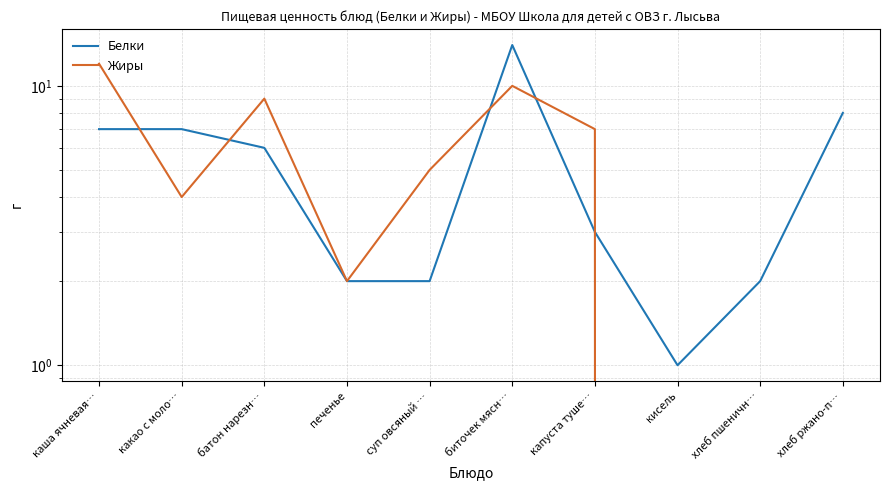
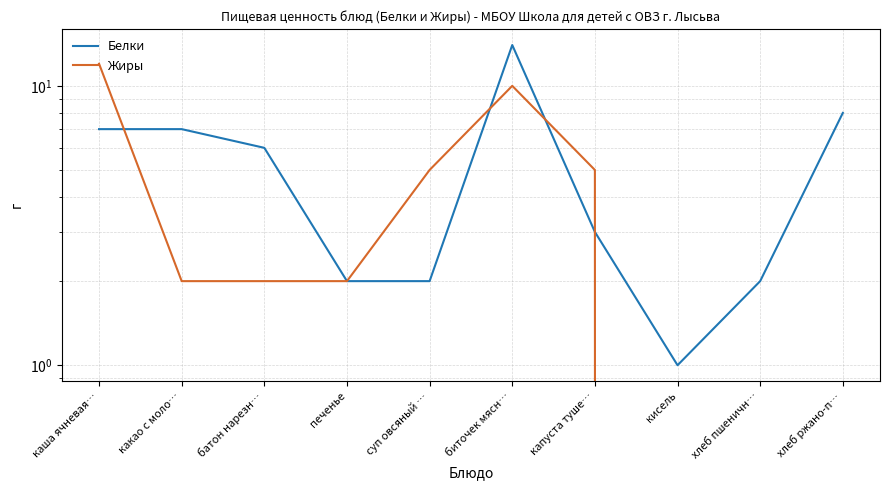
  {
    "Белки": {
      "каша ячневая…": 7,
      "какао с моло…": 7,
      "батон нарезн…": 6,
      "суп овсяный …": 2,
      "биточек мясн…": 14,
      "капуста туше…": 3,
      "кисель": 1,
      "хлеб пшеничн…": 2,
      "хлеб ржано-п…": 8
    },
    "Жиры": {
      "каша ячневая…": 12,
-     "какао с моло…": 4,
-     "батон нарезн…": 9,
+     "какао с моло…": 2,
+     "батон нарезн…": 2,
      "суп овсяный …": 5,
      "биточек мясн…": 10,
-     "капуста туше…": 7
+     "капуста туше…": 5
    }
  }
